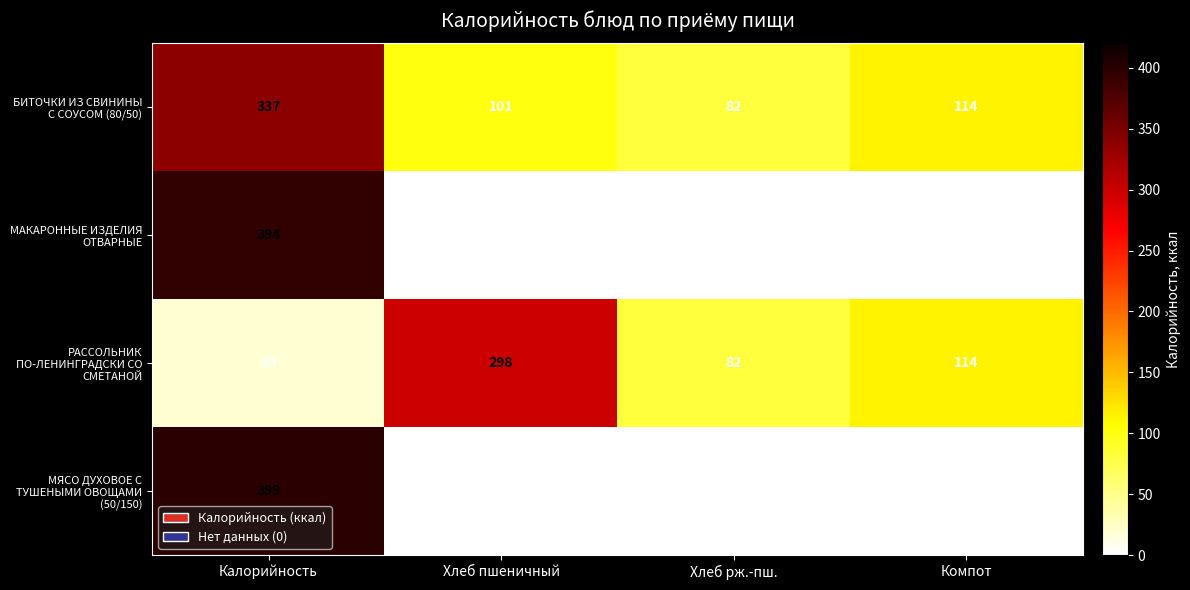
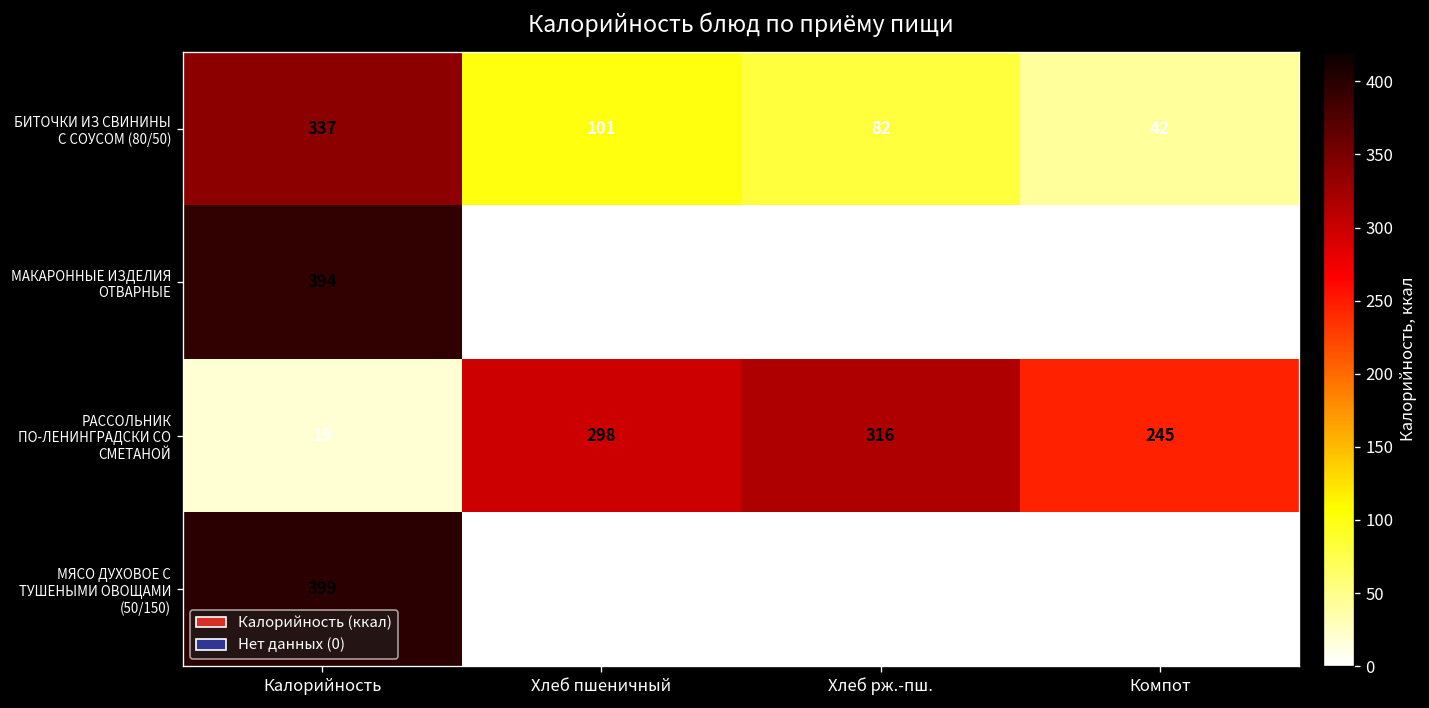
  {
    "БИТОЧКИ ИЗ СВИНИНЫ С СОУСОМ (80/50)": {
      "Калорийность": 337,
      "Хлеб пшеничный": 101,
      "Хлеб рж.-пш.": 82,
-     "Компот": 114
+     "Компот": 42
    },
    "МАКАРОННЫЕ ИЗДЕЛИЯ ОТВАРНЫЕ": {
      "Калорийность": 394
    },
    "РАССОЛЬНИК ПО-ЛЕНИНГРАДСКИ СО СМЕТАНОЙ": {
      "Хлеб пшеничный": 298,
-     "Хлеб рж.-пш.": 82,
-     "Компот": 114
+     "Хлеб рж.-пш.": 316,
+     "Компот": 245
    }
  }
